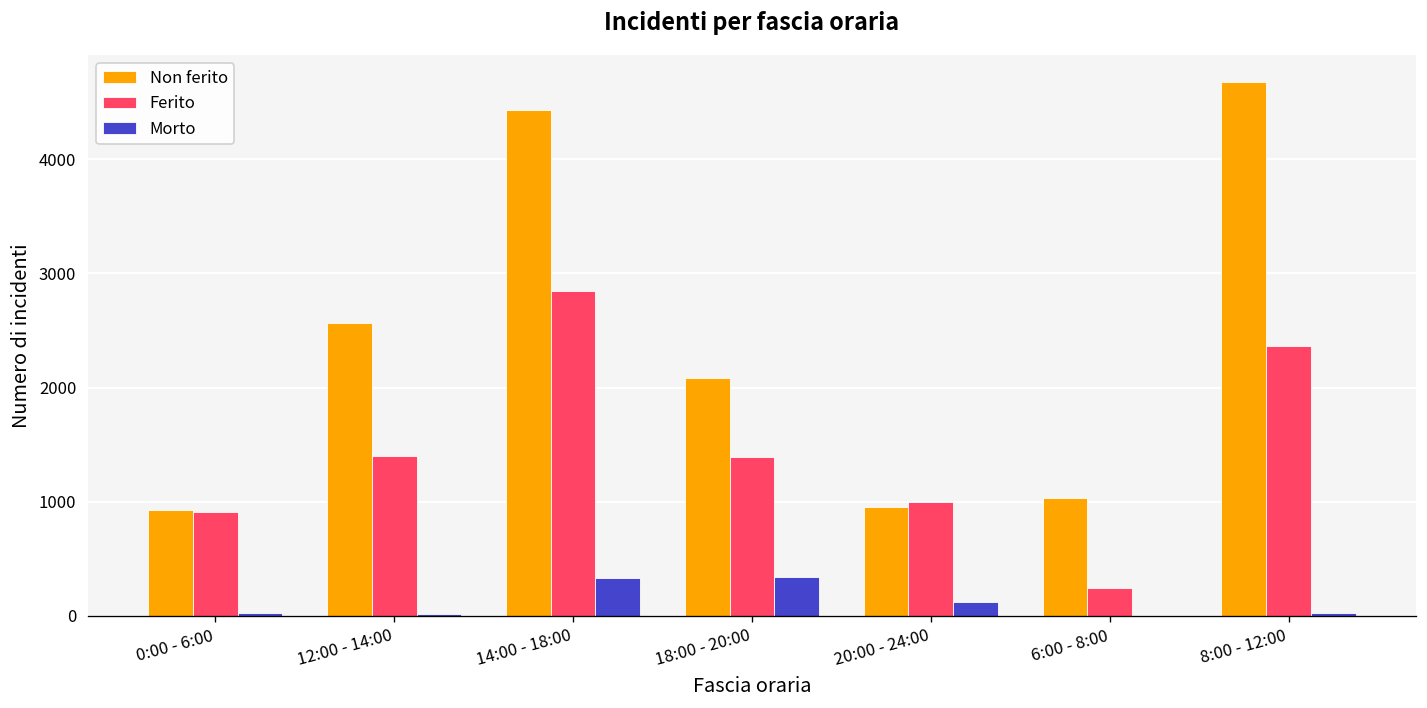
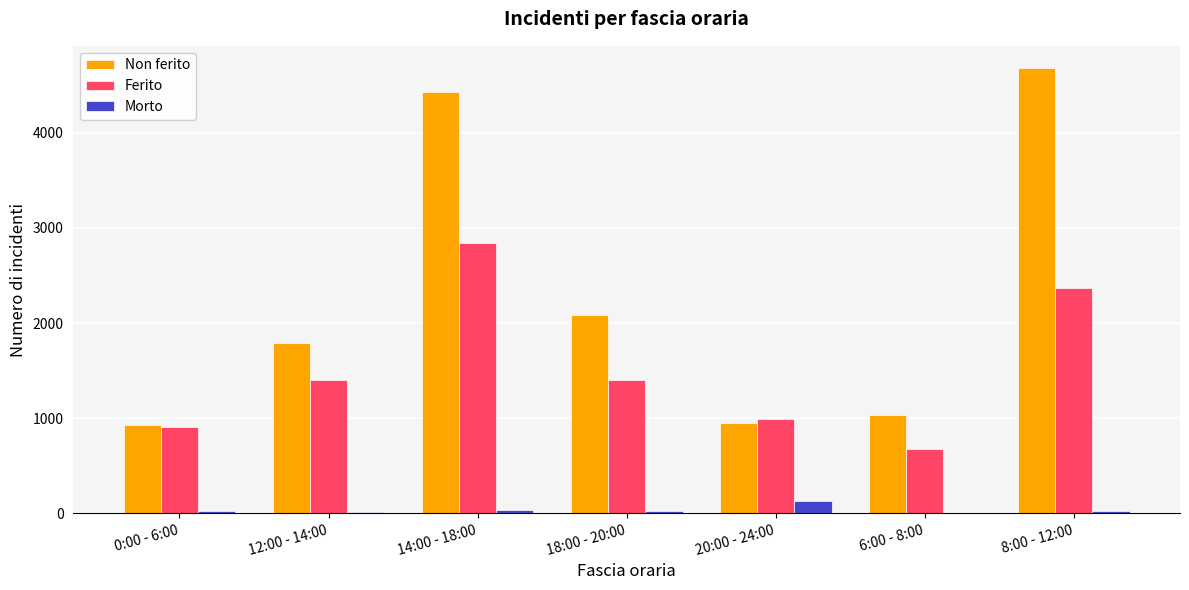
  {
    "Non ferito": {
      "0:00 - 6:00": 900,
-     "12:00 - 14:00": 2600,
+     "12:00 - 14:00": 1800,
      "14:00 - 18:00": 4400,
      "18:00 - 20:00": 2100,
      "20:00 - 24:00": 1000,
      "6:00 - 8:00": 1000,
      "8:00 - 12:00": 4700
    },
    "Ferito": {
      "0:00 - 6:00": 900,
      "12:00 - 14:00": 1400,
      "14:00 - 18:00": 2800,
      "18:00 - 20:00": 1400,
      "20:00 - 24:00": 1000,
-     "6:00 - 8:00": 200,
+     "6:00 - 8:00": 700,
      "8:00 - 12:00": 2400
    },
    "Morto": {
-     "14:00 - 18:00": 300,
-     "18:00 - 20:00": 300,
+     "14:00 - 18:00": 0,
+     "18:00 - 20:00": 0,
      "20:00 - 24:00": 100
    }
  }
